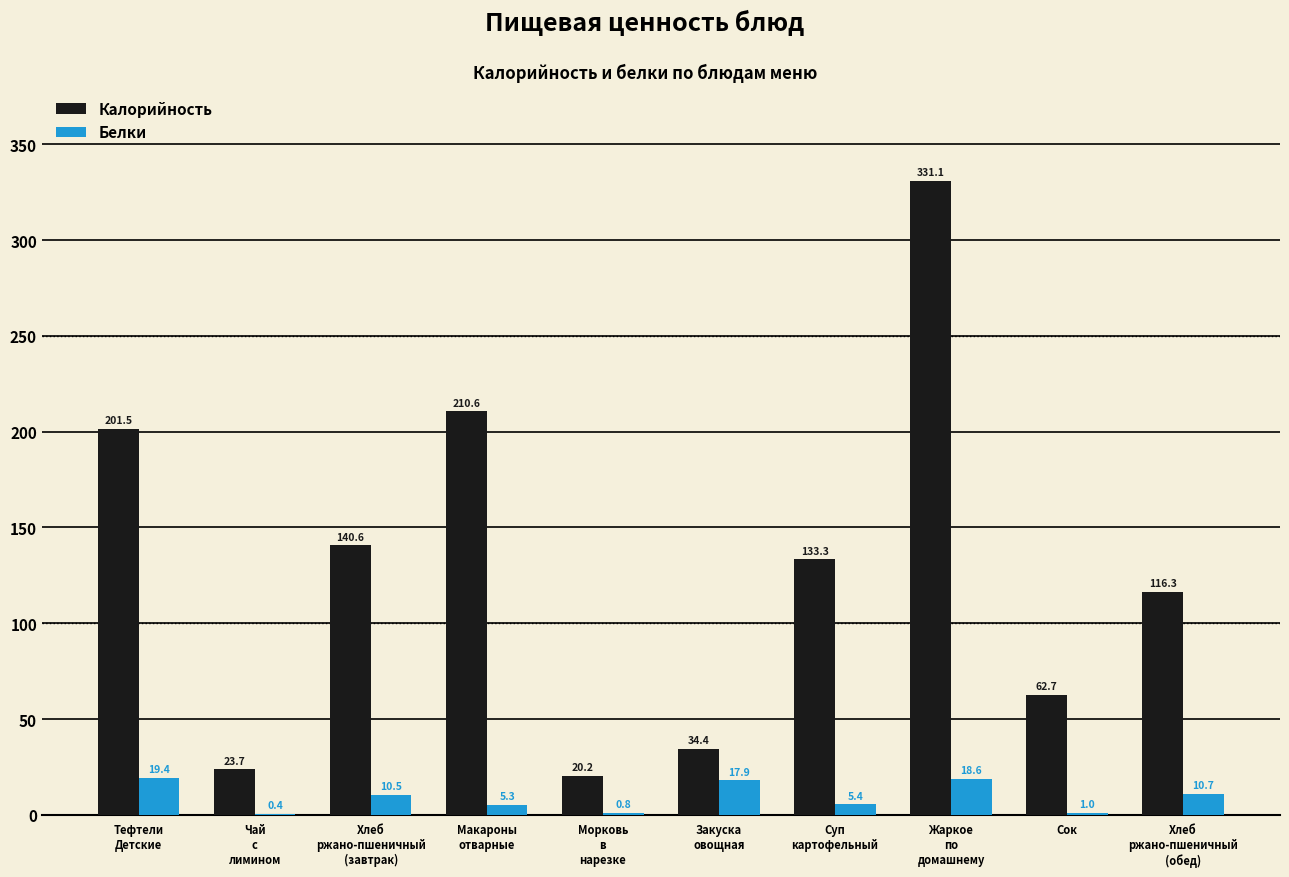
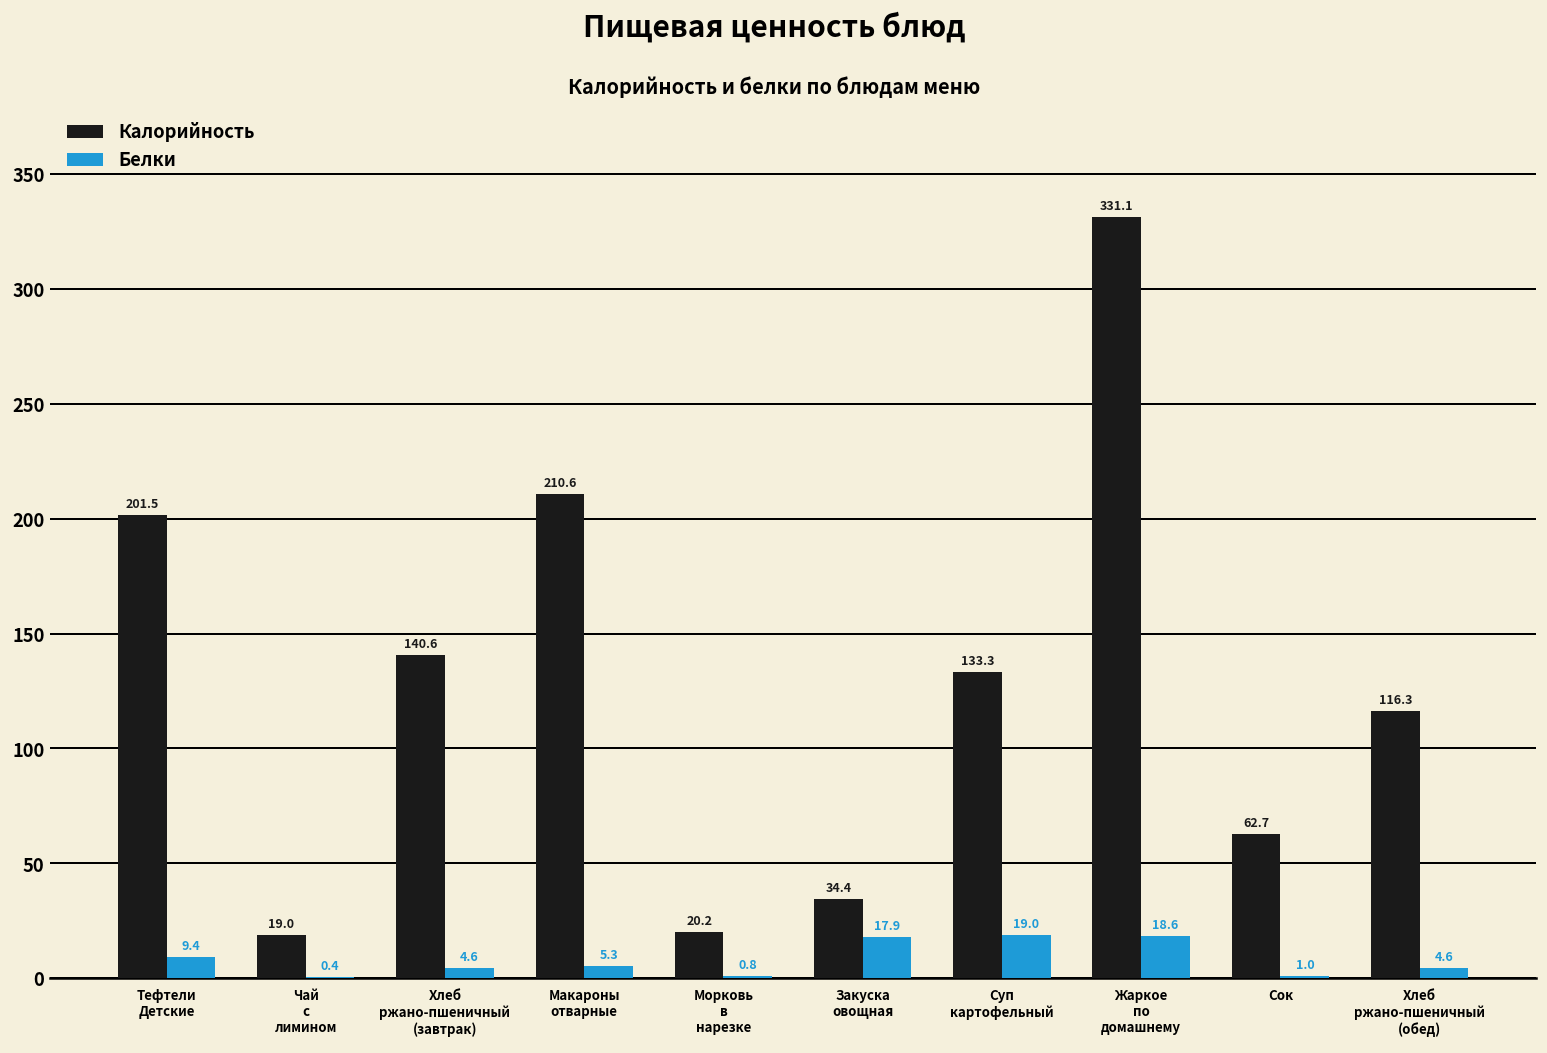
  {
    "Калорийность": {
      "Тефтели Детские": 201.5,
-     "Чай с лимином": 23.7,
+     "Чай с лимином": 19.0,
      "Хлеб ржано-пшеничный (завтрак)": 140.6,
      "Макароны отварные": 210.6,
      "Морковь в нарезке": 20.2,
      "Закуска овощная": 34.4,
      "Суп картофельный": 133.3,
      "Жаркое по домашнему": 331.1,
      "Сок": 62.7,
      "Хлеб ржано-пшеничный (обед)": 116.3
    },
    "Белки": {
-     "Тефтели Детские": 19.4,
+     "Тефтели Детские": 9.4,
      "Чай с лимином": 0.4,
-     "Хлеб ржано-пшеничный (завтрак)": 10.5,
+     "Хлеб ржано-пшеничный (завтрак)": 4.6,
      "Макароны отварные": 5.3,
      "Морковь в нарезке": 0.8,
      "Закуска овощная": 17.9,
-     "Суп картофельный": 5.4,
+     "Суп картофельный": 19.0,
      "Жаркое по домашнему": 18.6,
      "Сок": 1.0,
-     "Хлеб ржано-пшеничный (обед)": 10.7
+     "Хлеб ржано-пшеничный (обед)": 4.6
    }
  }
